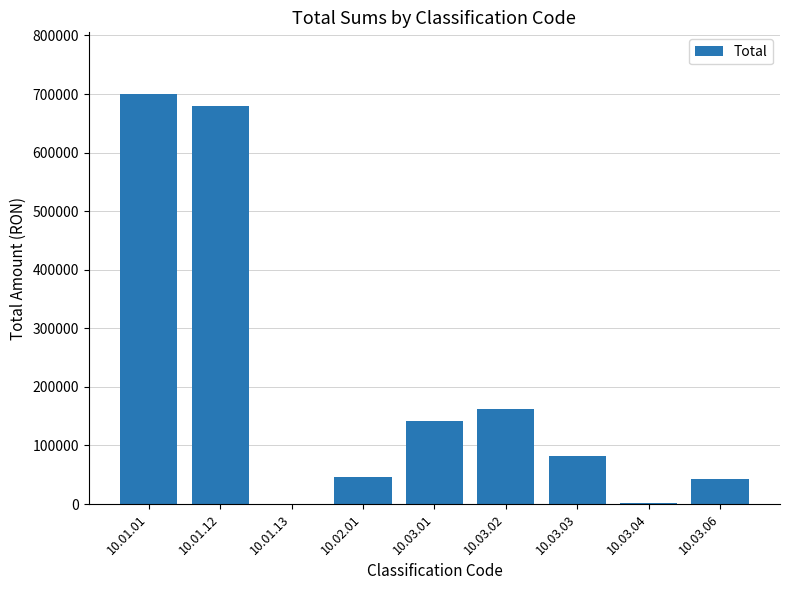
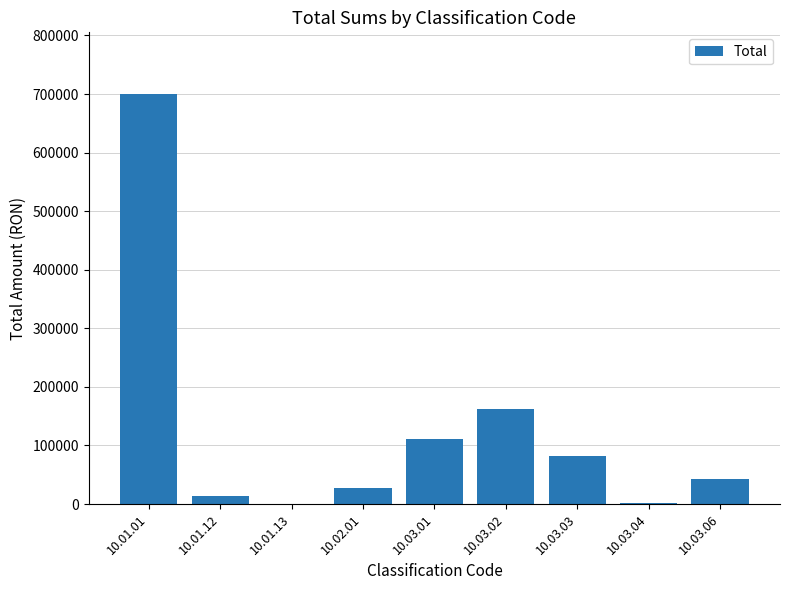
  {
    "10.01.01": 700000,
-   "10.01.12": 680000,
-   "10.02.01": 50000,
-   "10.03.01": 140000,
+   "10.01.12": 10000,
+   "10.02.01": 30000,
+   "10.03.01": 110000,
    "10.03.02": 160000,
    "10.03.03": 80000,
    "10.03.06": 40000
  }
